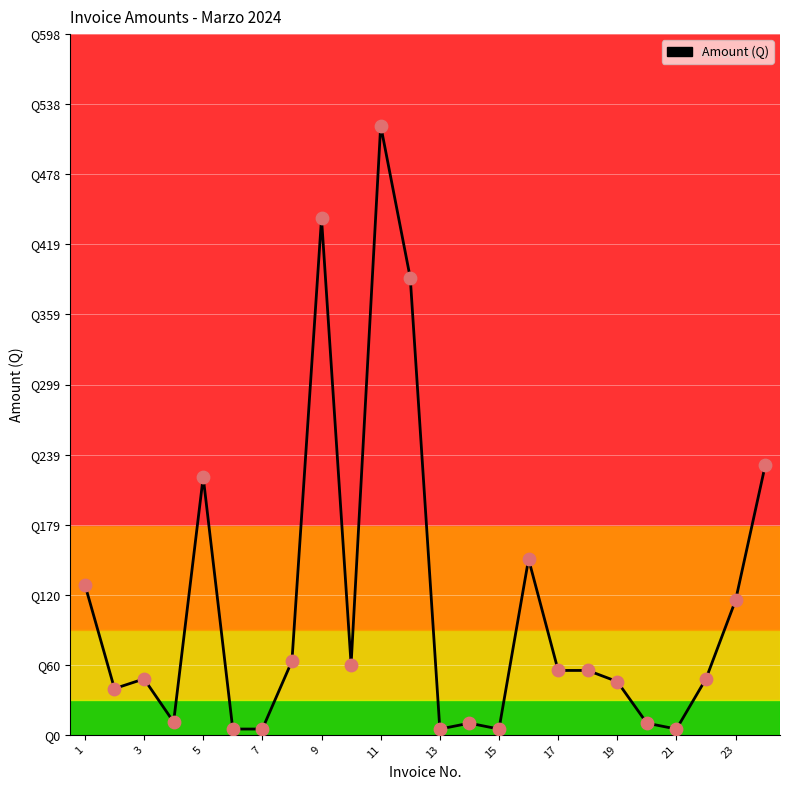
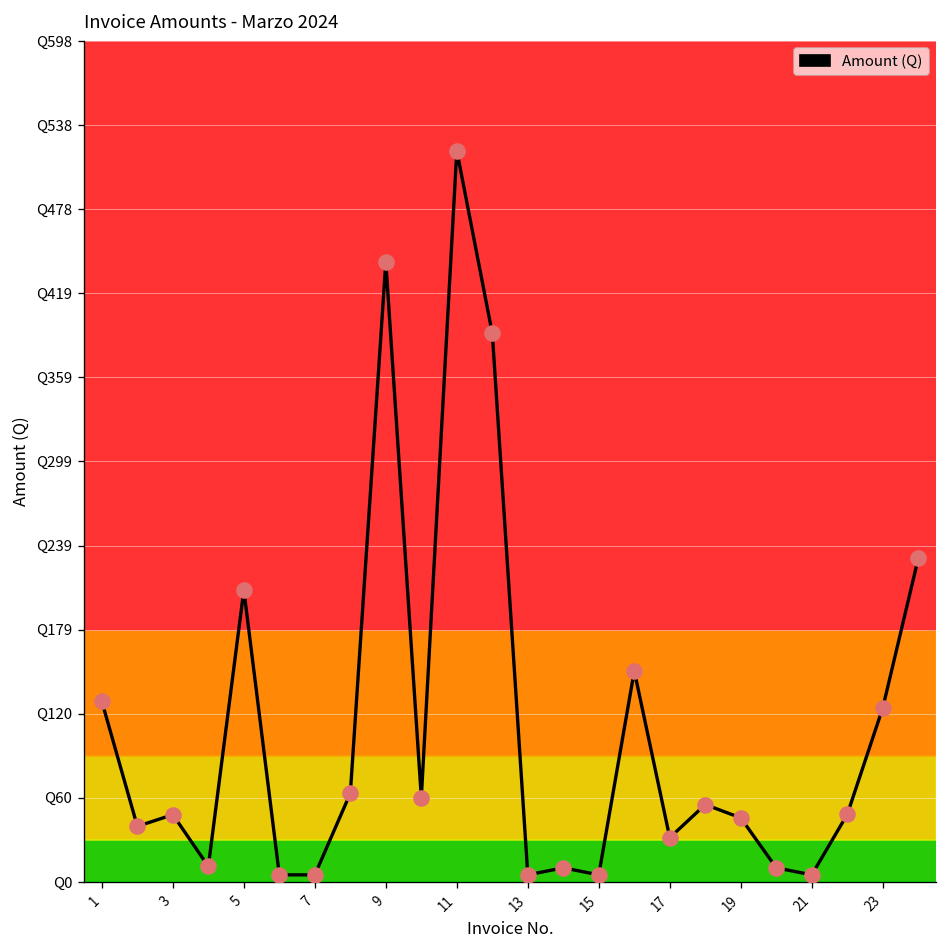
  {
    "1": "Q128",
    "3": "Q48",
-   "5": "Q220",
+   "5": "Q208",
    "7": "Q5",
    "9": "Q441",
    "11": "Q520",
    "13": "Q5",
    "15": "Q5",
-   "17": "Q55",
+   "17": "Q31",
    "19": "Q46",
    "21": "Q5",
-   "23": "Q115"
+   "23": "Q124"
  }
